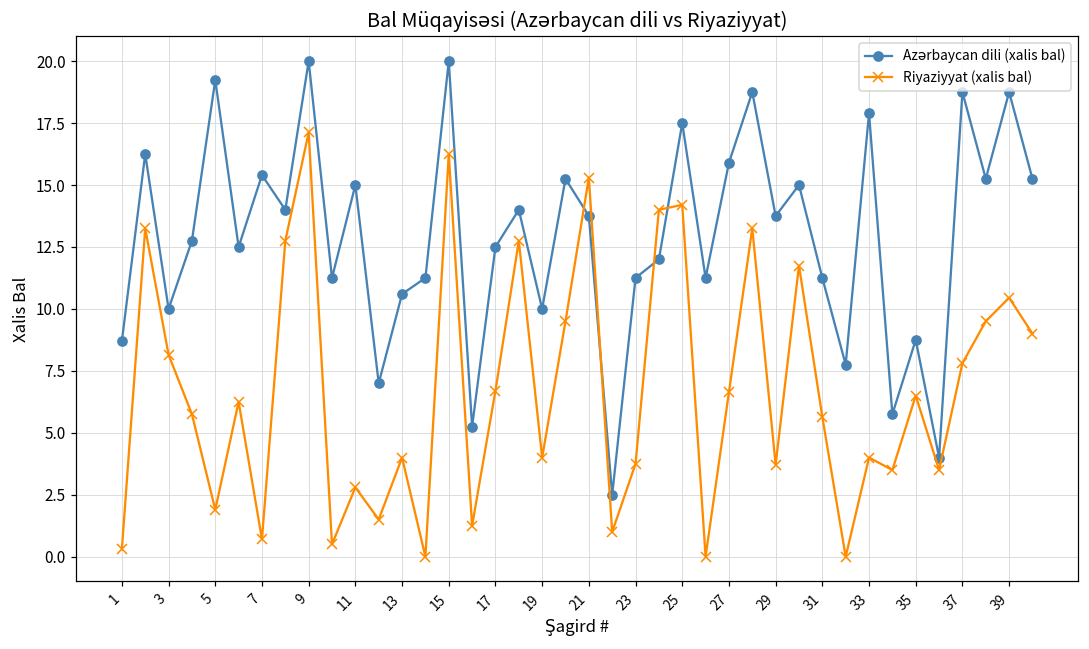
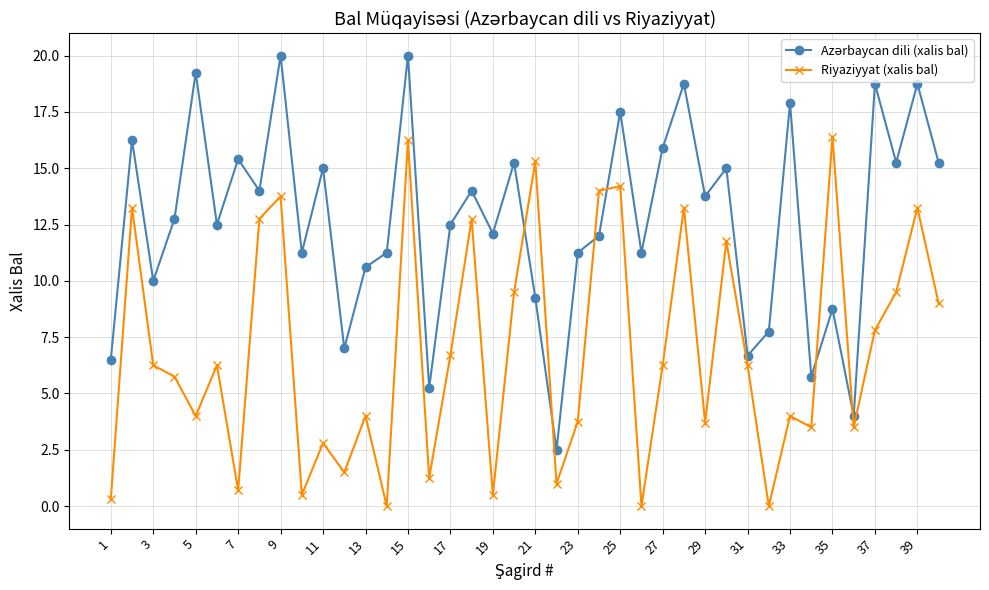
  {
    "Azərbaycan dili (xalis bal)": {
-     "1": 8.7,
+     "1": 6.5,
      "3": 10.0,
      "5": 19.2,
      "7": 15.4,
      "9": 20.0,
      "11": 15.0,
      "13": 10.6,
      "15": 20.0,
      "17": 12.5,
-     "19": 10.0,
-     "21": 13.8,
+     "19": 12.1,
+     "21": 9.2,
      "23": 11.3,
      "25": 17.5,
      "27": 15.9,
      "29": 13.8,
-     "31": 11.3,
+     "31": 6.7,
      "33": 17.9,
      "35": 8.8,
      "37": 18.8,
      "39": 18.8
    },
    "Riyaziyyat (xalis bal)": {
      "1": 0.3,
-     "3": 8.2,
-     "5": 1.9,
+     "3": 6.3,
+     "5": 4.0,
      "7": 0.7,
-     "9": 17.1,
+     "9": 13.8,
      "11": 2.8,
      "13": 4.0,
      "15": 16.3,
      "17": 6.7,
-     "19": 4.0,
+     "19": 0.5,
      "21": 15.3,
      "23": 3.8,
      "25": 14.2,
-     "27": 6.6,
+     "27": 6.3,
      "29": 3.7,
-     "31": 5.6,
+     "31": 6.3,
      "33": 4.0,
-     "35": 6.5,
+     "35": 16.4,
      "37": 7.8,
-     "39": 10.5
+     "39": 13.3
    }
  }
